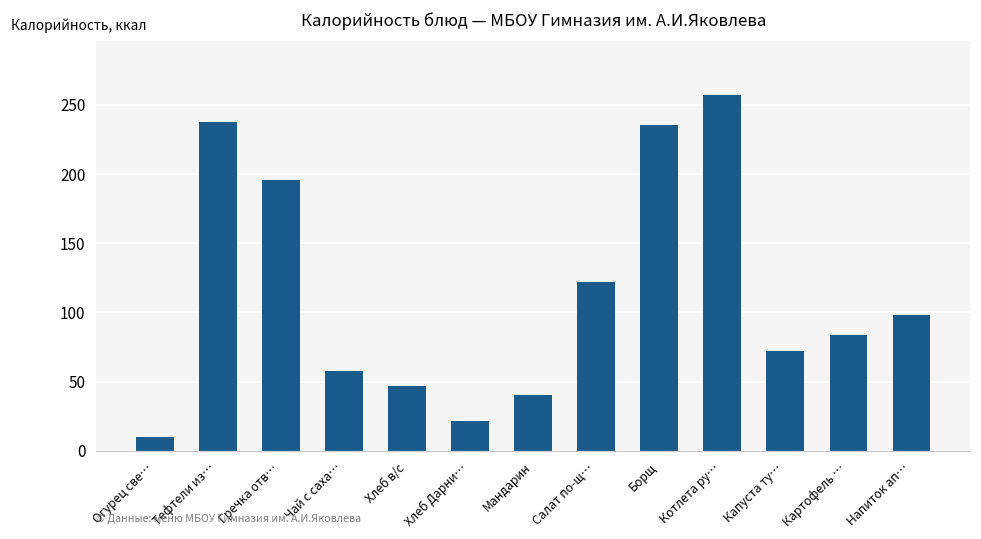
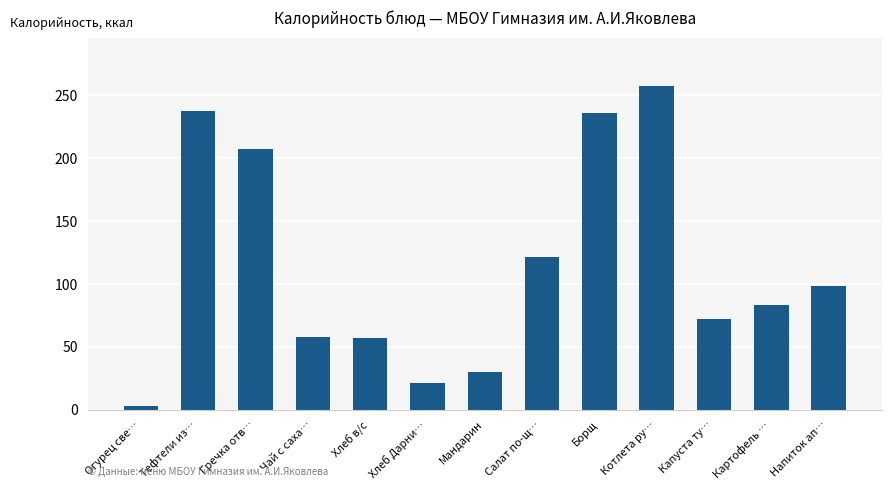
  {
-   "Огурец све…": 10,
+   "Огурец све…": 3,
    "Тефтели из…": 238,
-   "Гречка отв…": 196,
+   "Гречка отв…": 208,
    "Чай с саха…": 58,
-   "Хлеб в/с": 47,
+   "Хлеб в/с": 57,
    "Хлеб Дарни…": 22,
-   "Мандарин": 41,
+   "Мандарин": 30,
    "Салат по-щ…": 122,
    "Борщ": 236,
    "Котлета ру…": 257,
    "Капуста ту…": 72,
    "Картофель …": 84,
    "Напиток ап…": 98
  }
